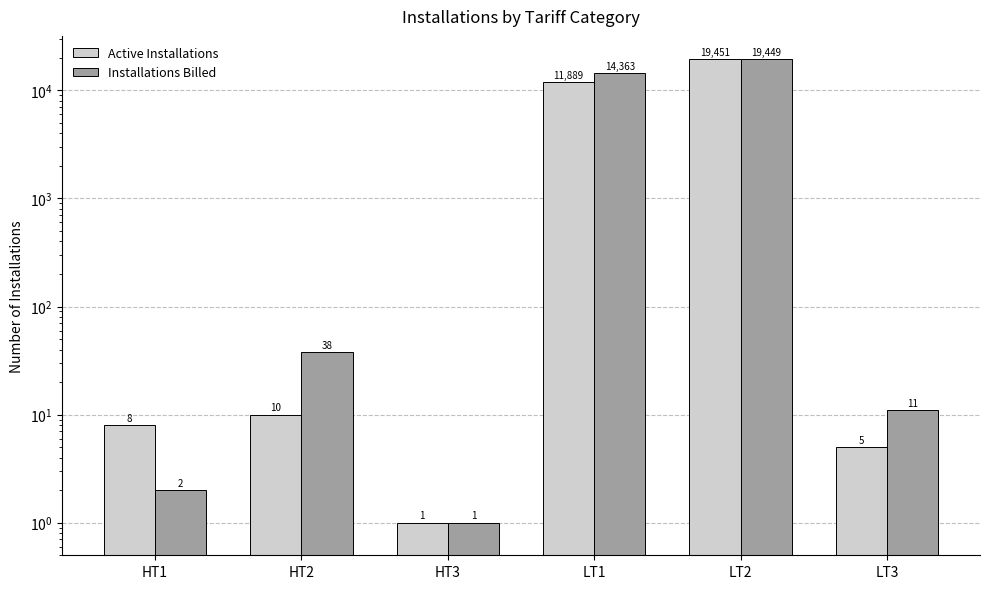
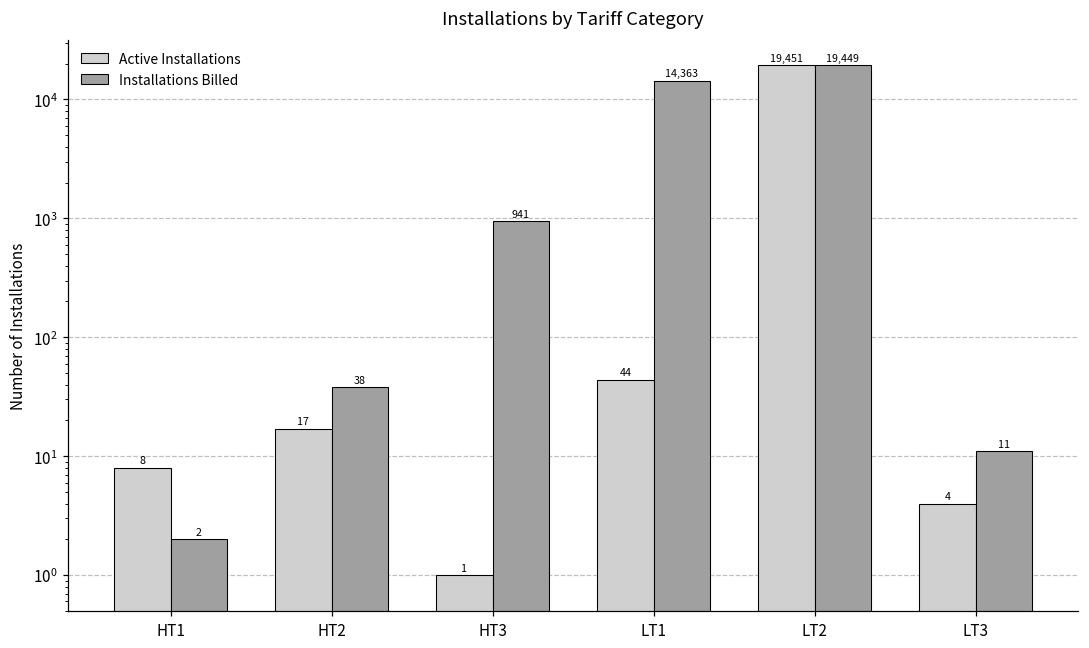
  {
    "Active Installations": {
      "HT1": "8",
-     "HT2": "10",
+     "HT2": "17",
      "HT3": "1",
-     "LT1": "11,889",
+     "LT1": "44",
      "LT2": "19,451",
-     "LT3": "5"
+     "LT3": "4"
    },
    "Installations Billed": {
      "HT1": "2",
      "HT2": "38",
-     "HT3": "1",
+     "HT3": "941",
      "LT1": "14,363",
      "LT2": "19,449",
      "LT3": "11"
    }
  }
